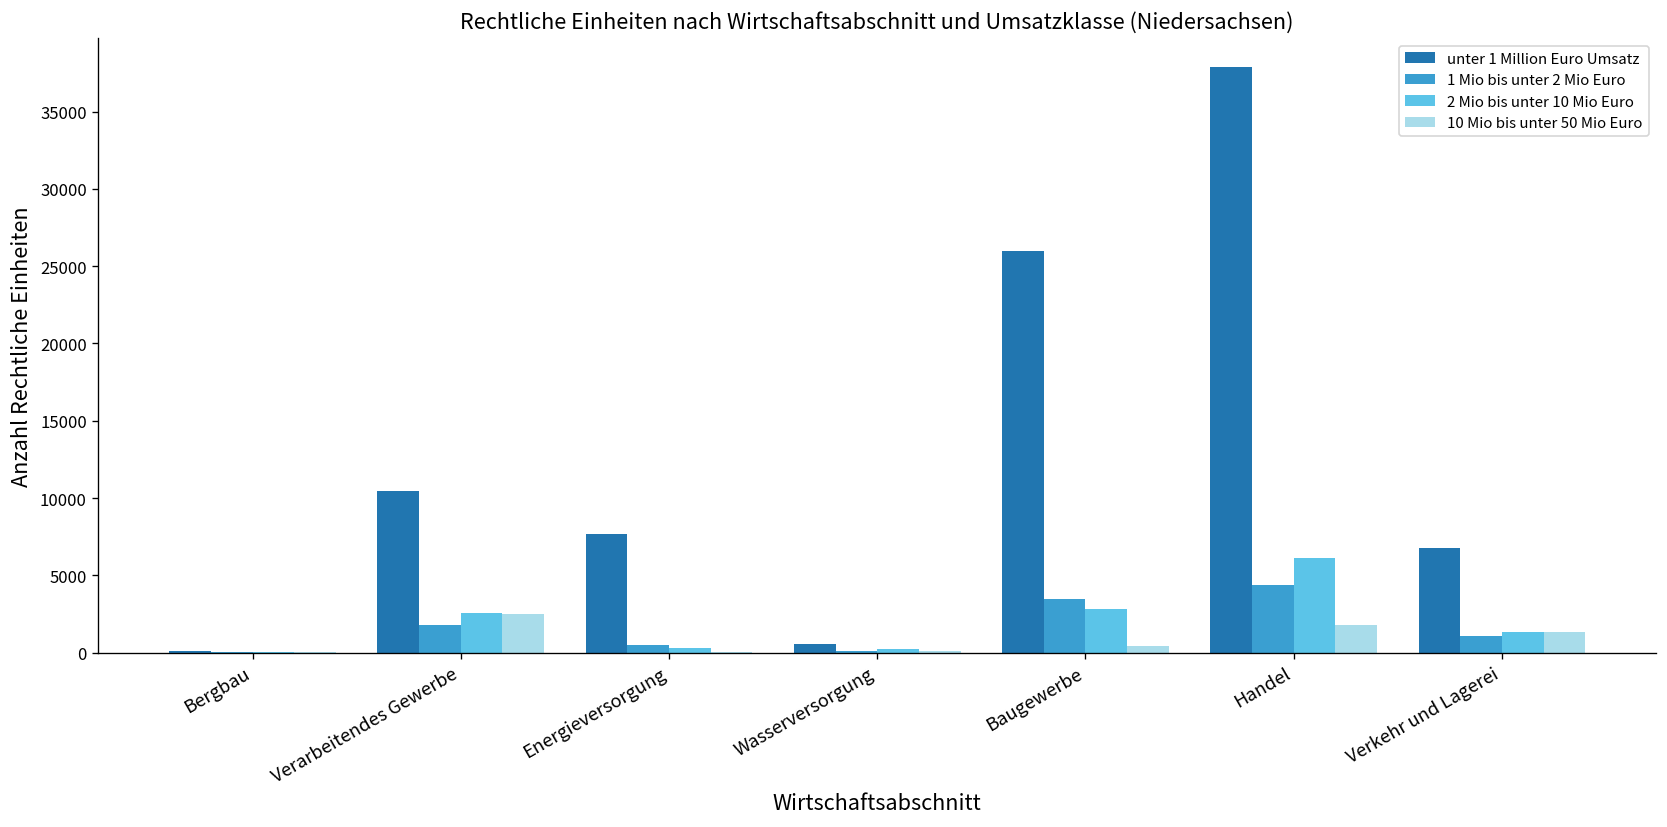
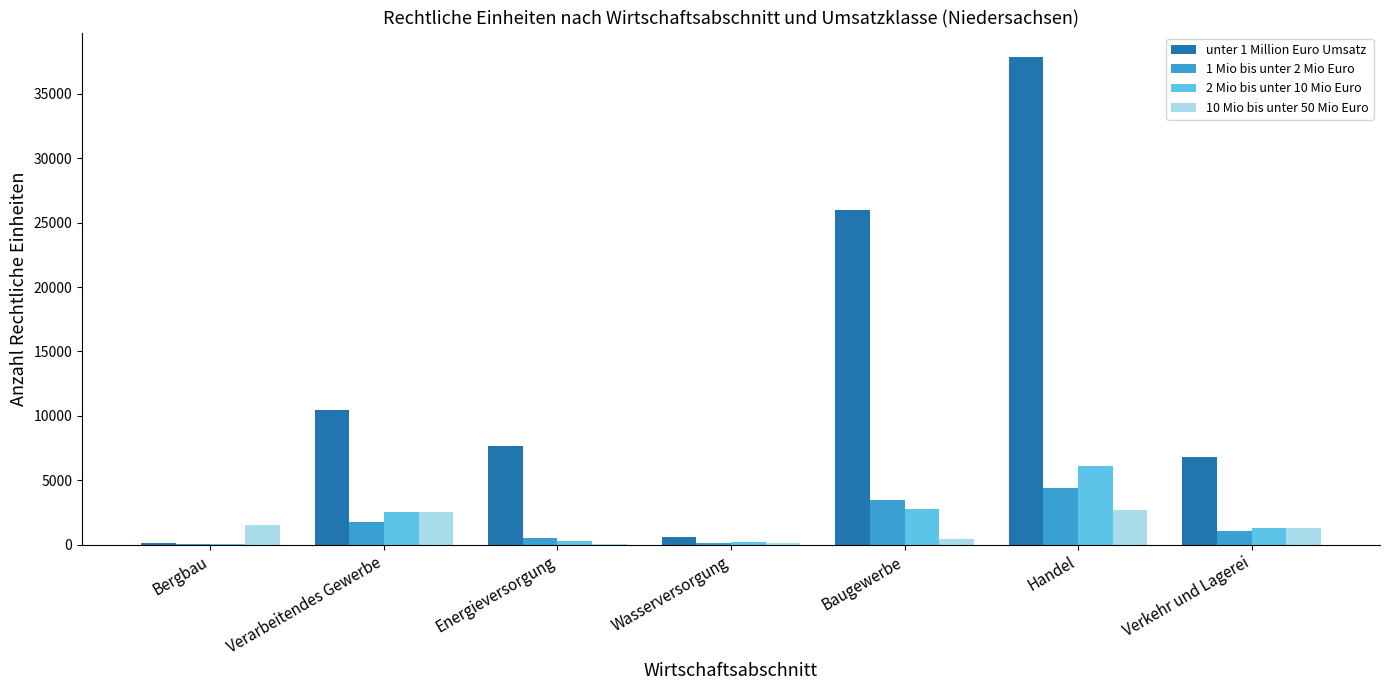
  {
    "10 Mio bis unter 50 Mio Euro": {
-     "Bergbau": 0,
+     "Bergbau": 1500,
      "Verarbeitendes Gewerbe": 2500,
      "Baugewerbe": 400,
-     "Handel": 1800,
+     "Handel": 2700,
      "Verkehr und Lagerei": 1300
    }
  }
